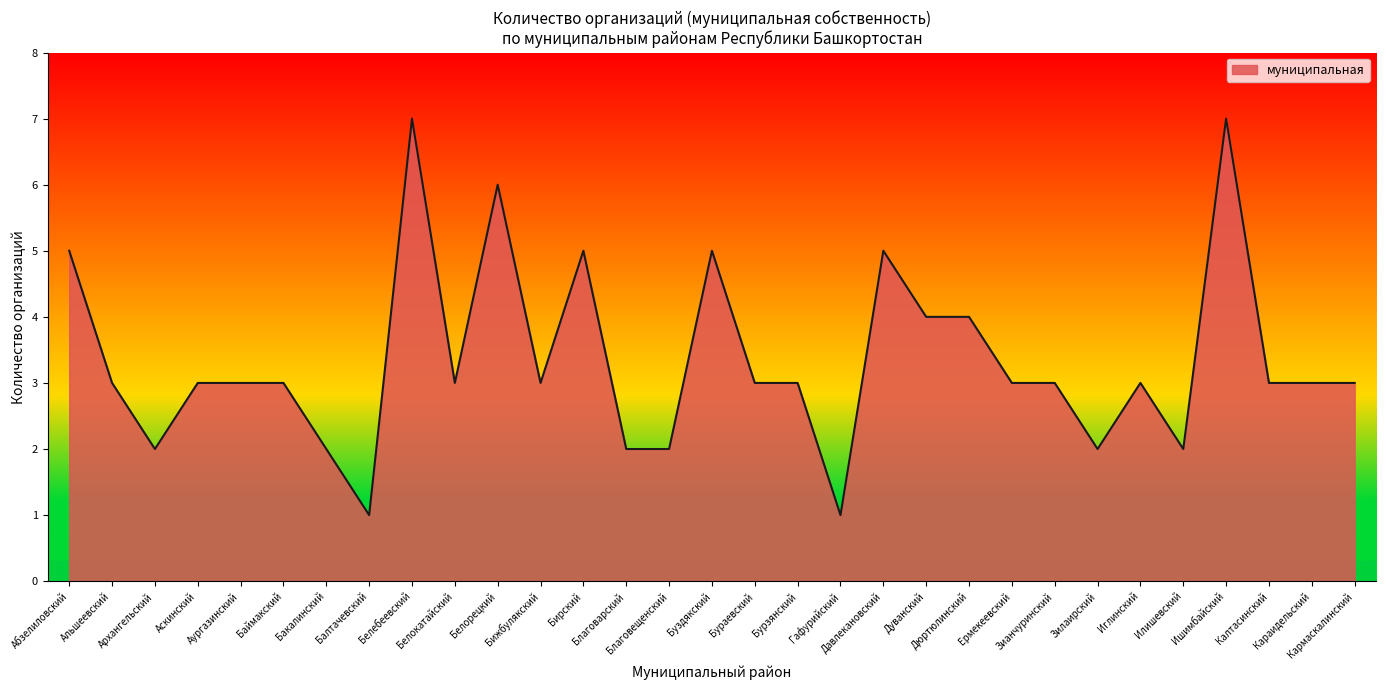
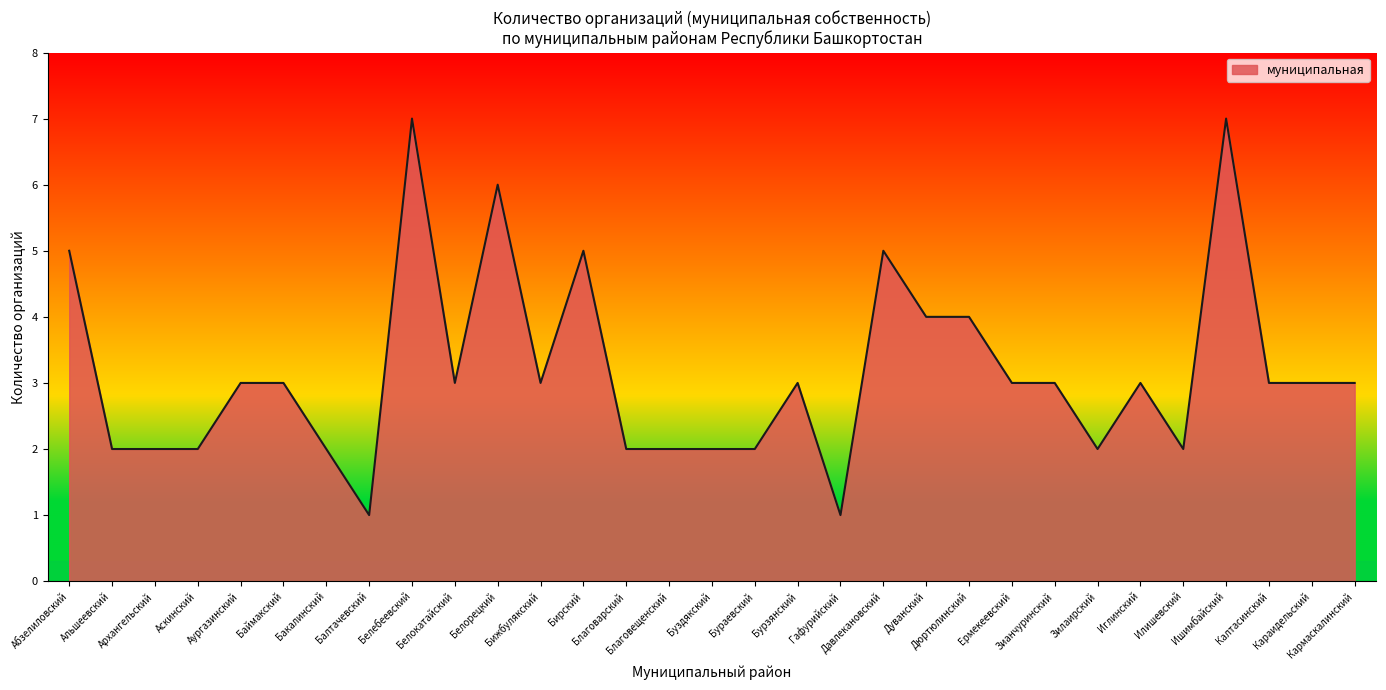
  {
    "Абзелиловский": 5,
-   "Альшеевский": 3,
+   "Альшеевский": 2,
    "Архангельский": 2,
-   "Аскинский": 3,
+   "Аскинский": 2,
    "Аургазинский": 3,
    "Баймакский": 3,
    "Бакалинский": 2,
    "Балтачевский": 1,
    "Белебеевский": 7,
    "Белокатайский": 3,
    "Белорецкий": 6,
    "Бижбулякский": 3,
    "Бирский": 5,
    "Благоварский": 2,
    "Благовещенский": 2,
-   "Буздякский": 5,
-   "Бураевский": 3,
+   "Буздякский": 2,
+   "Бураевский": 2,
    "Бурзянский": 3,
    "Гафурийский": 1,
    "Давлекановский": 5,
    "Дуванский": 4,
    "Дюртюлинский": 4,
    "Ермекеевский": 3,
    "Зианчуринский": 3,
    "Зилаирский": 2,
    "Иглинский": 3,
    "Илишевский": 2,
    "Ишимбайский": 7,
    "Калтасинский": 3,
    "Караидельский": 3,
    "Кармаскалинский": 3
  }
